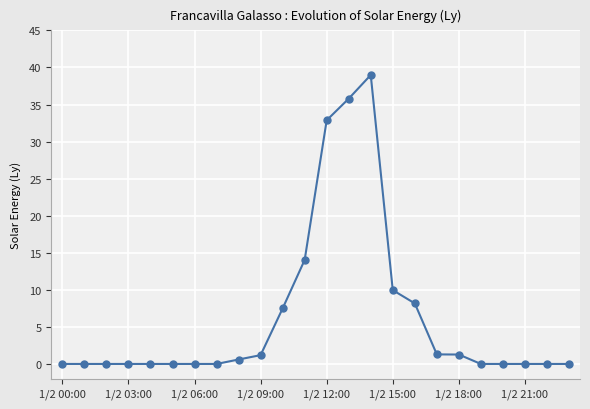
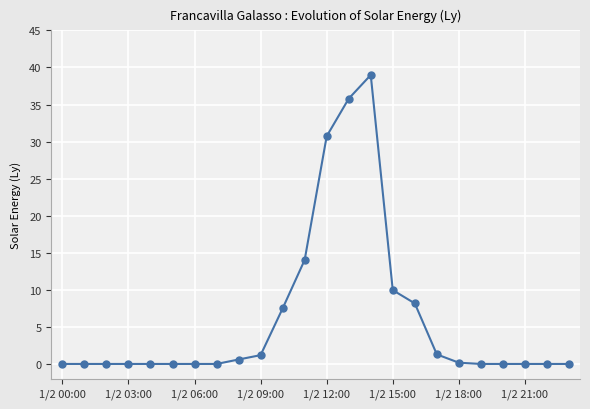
  {
    "1/2 00:00": 0,
    "1/2 03:00": 0,
    "1/2 06:00": 0,
    "1/2 09:00": 1,
-   "1/2 12:00": 33,
+   "1/2 12:00": 31,
    "1/2 15:00": 10,
-   "1/2 18:00": 1,
+   "1/2 18:00": 0,
    "1/2 21:00": 0
  }
